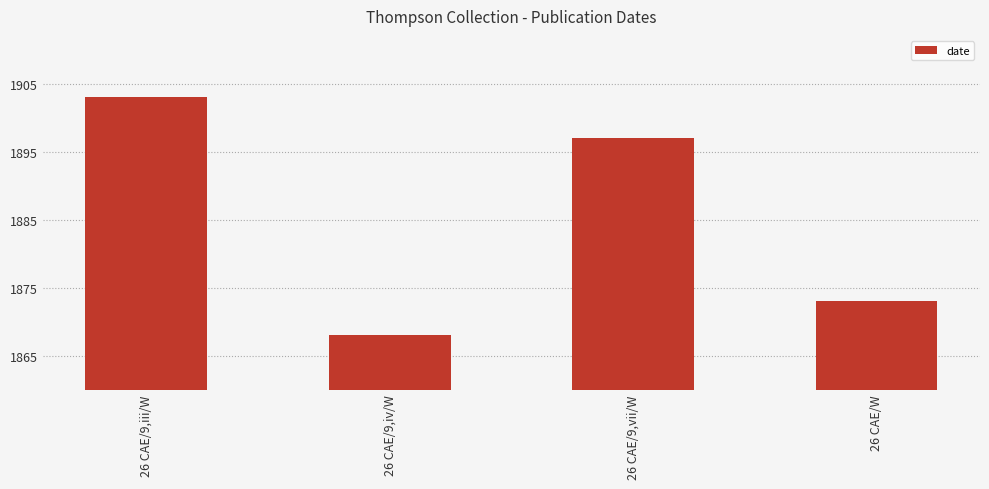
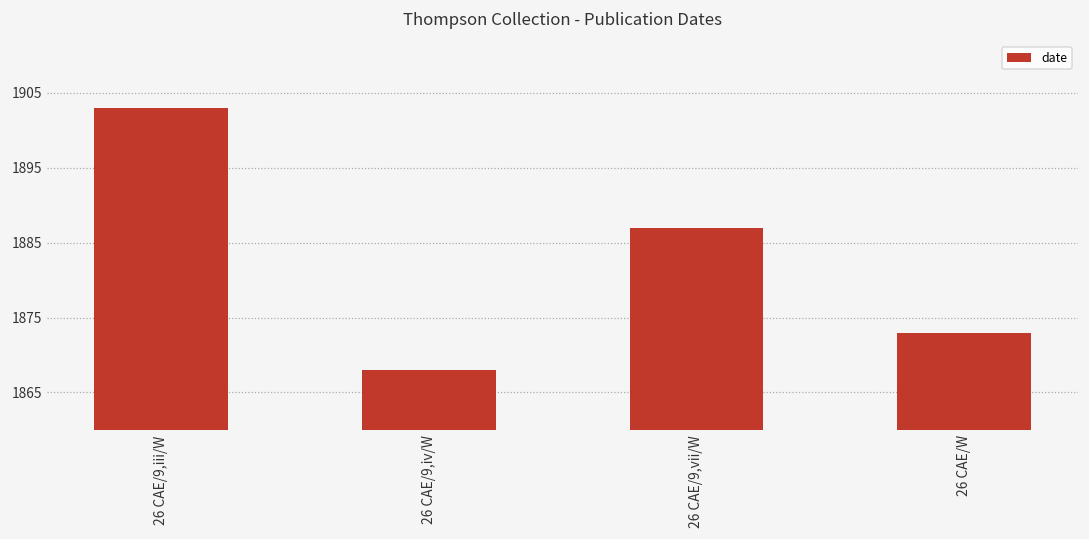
  {
    "26 CAE/9,iii/W": 1903,
    "26 CAE/9,iv/W": 1868,
-   "26 CAE/9,vii/W": 1897,
+   "26 CAE/9,vii/W": 1887,
    "26 CAE/W": 1873
  }
